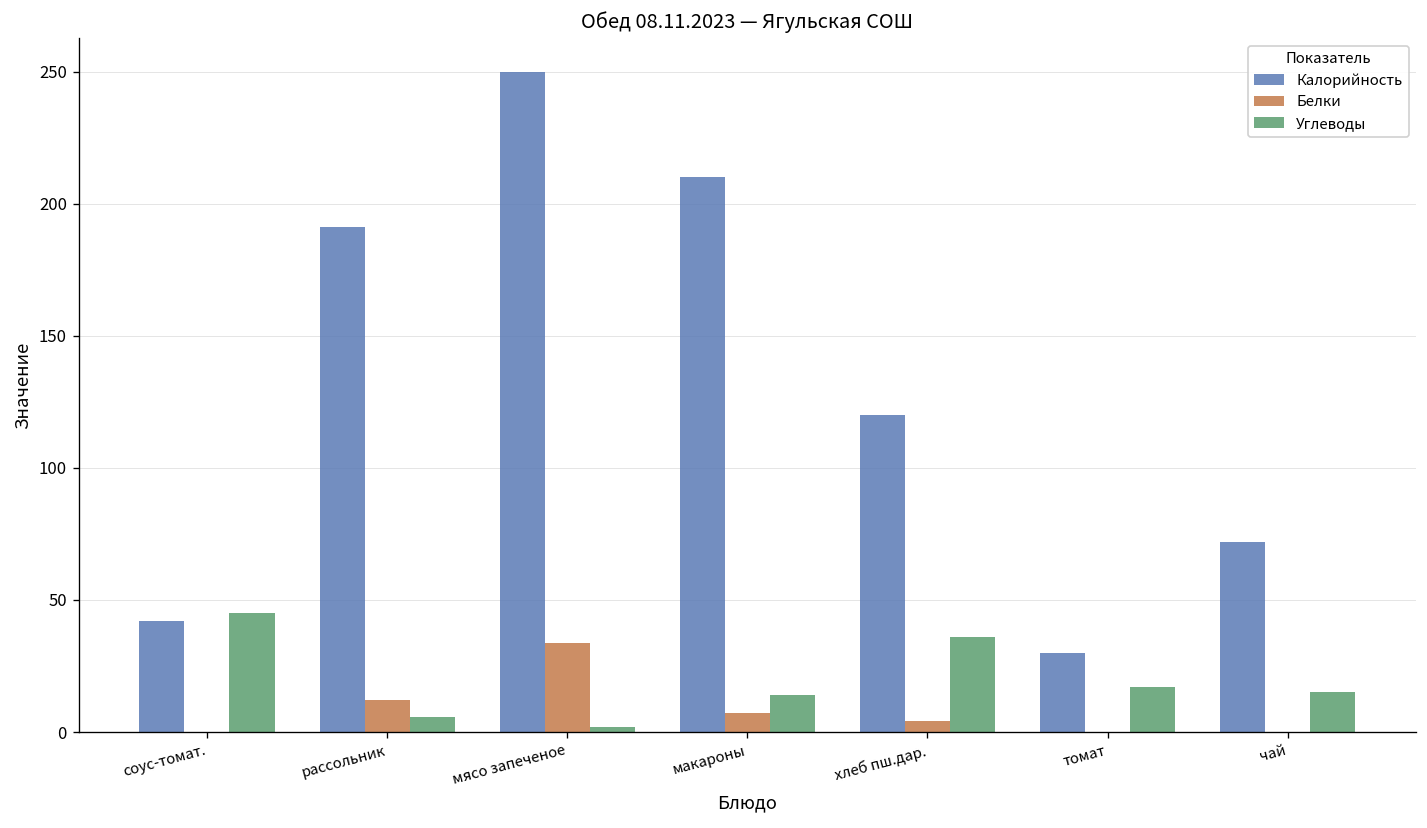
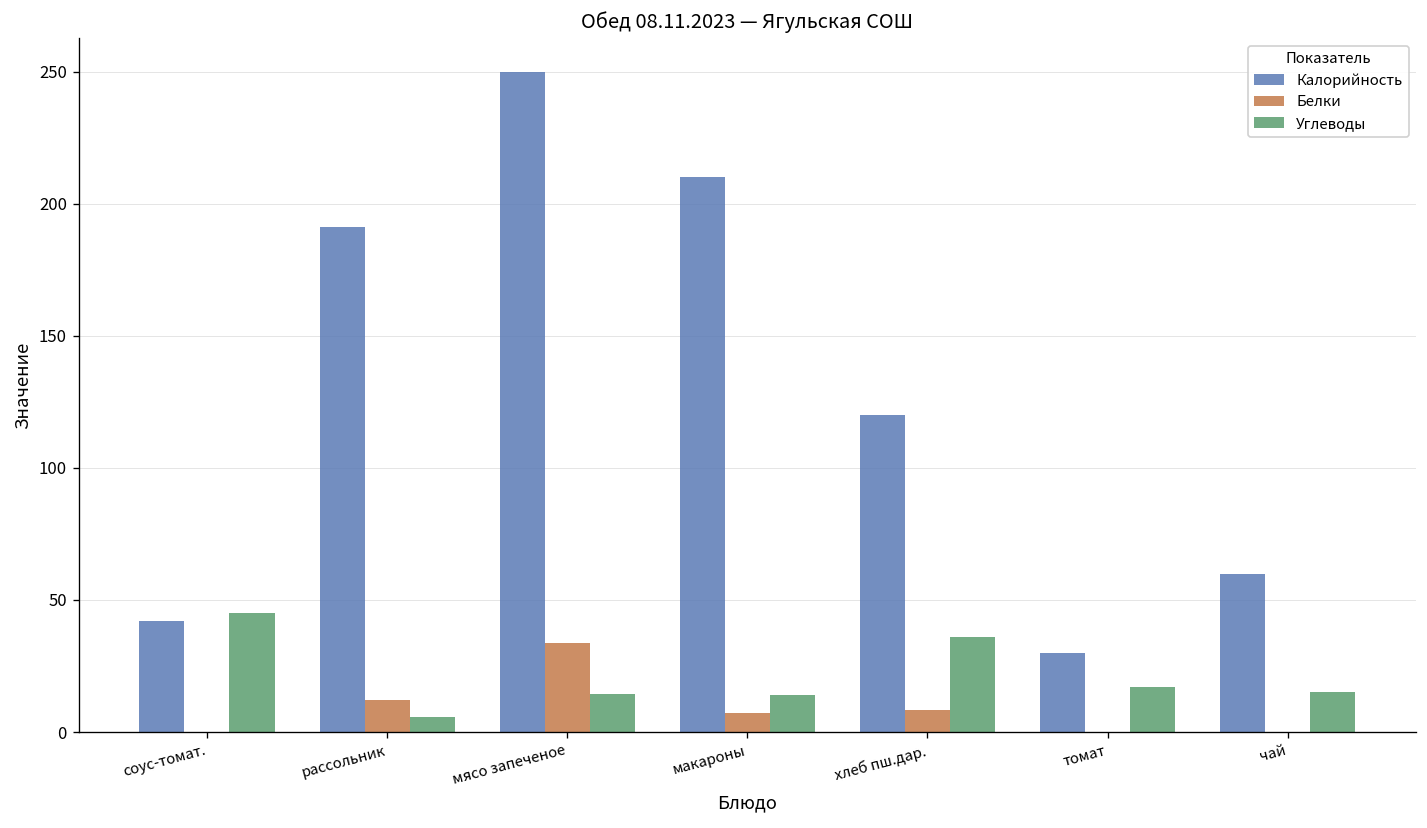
  {
    "Калорийность": {
      "соус-томат.": 42,
      "рассольник": 191,
      "мясо запеченое": 250,
      "макароны": 210,
      "хлеб пш.дар.": 120,
      "томат": 30,
-     "чай": 72
+     "чай": 60
    },
    "Белки": {
      "рассольник": 12,
      "мясо запеченое": 34,
      "макароны": 7,
-     "хлеб пш.дар.": 4
+     "хлеб пш.дар.": 9
    },
    "Углеводы": {
      "соус-томат.": 45,
      "рассольник": 6,
-     "мясо запеченое": 2,
+     "мясо запеченое": 14,
      "макароны": 14,
      "хлеб пш.дар.": 36,
      "томат": 17,
      "чай": 15
    }
  }
